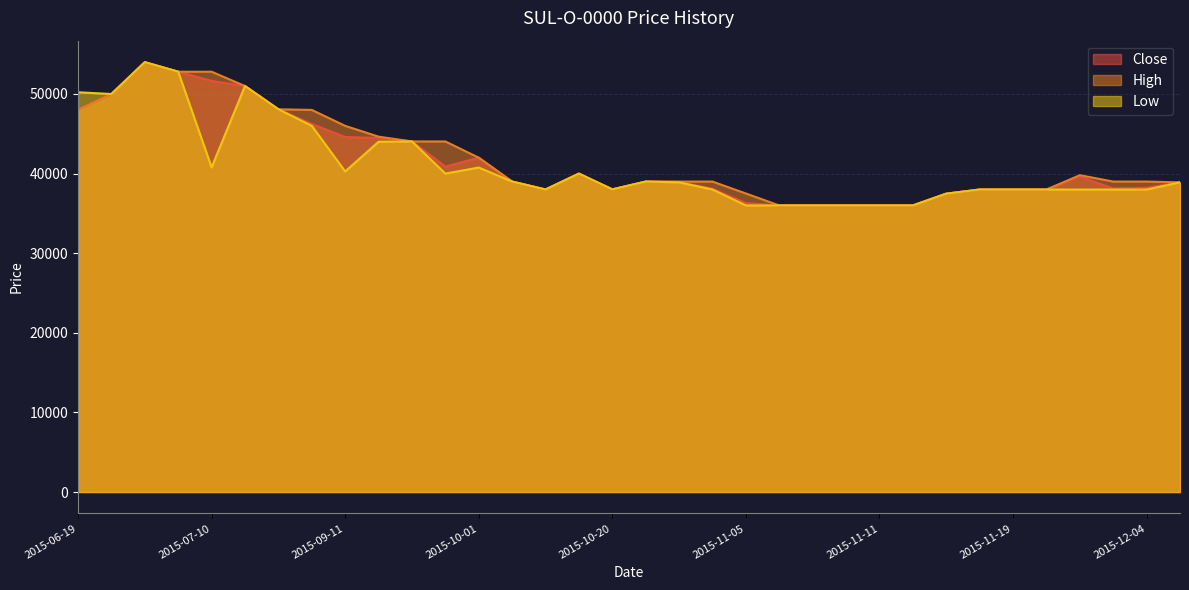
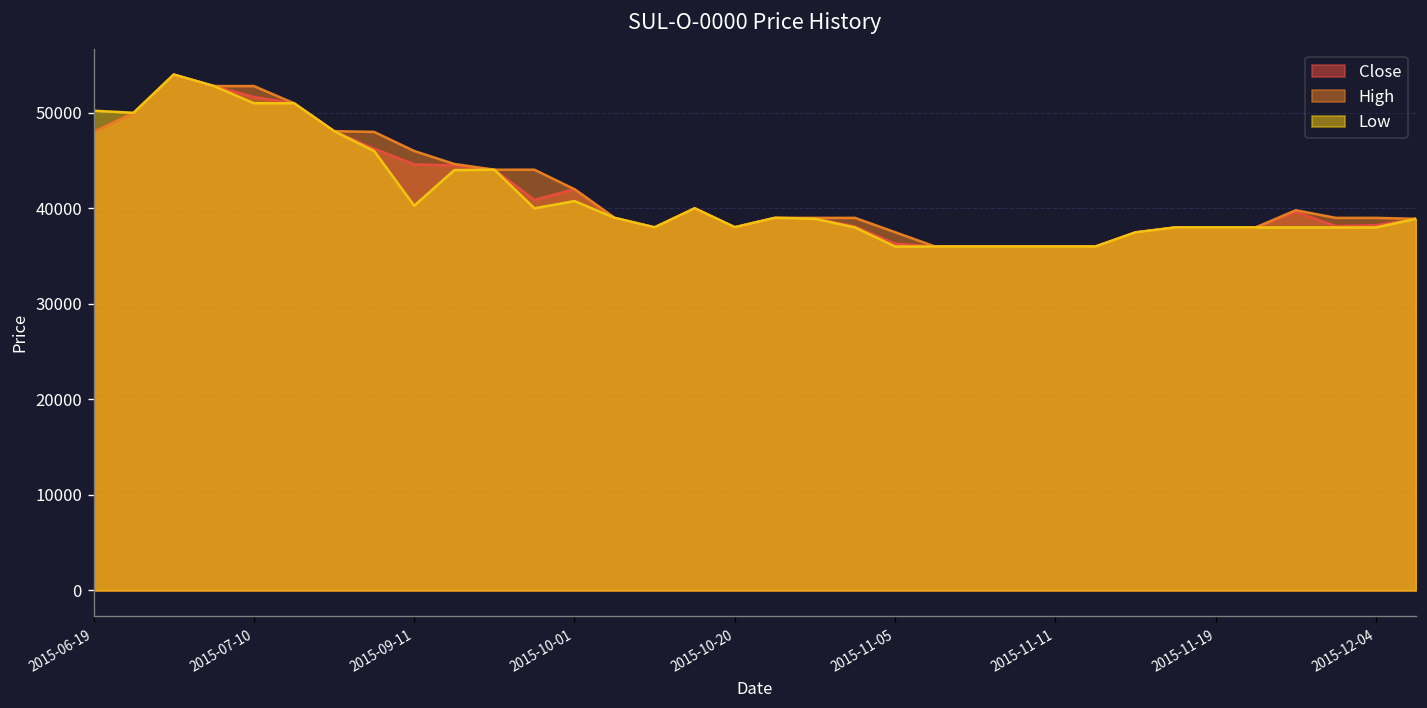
  {
    "Low": {
      "2015-06-19": 50000,
-     "2015-07-10": 41000,
+     "2015-07-10": 51000,
      "2015-09-11": 40000,
      "2015-10-01": 41000
    }
  }
